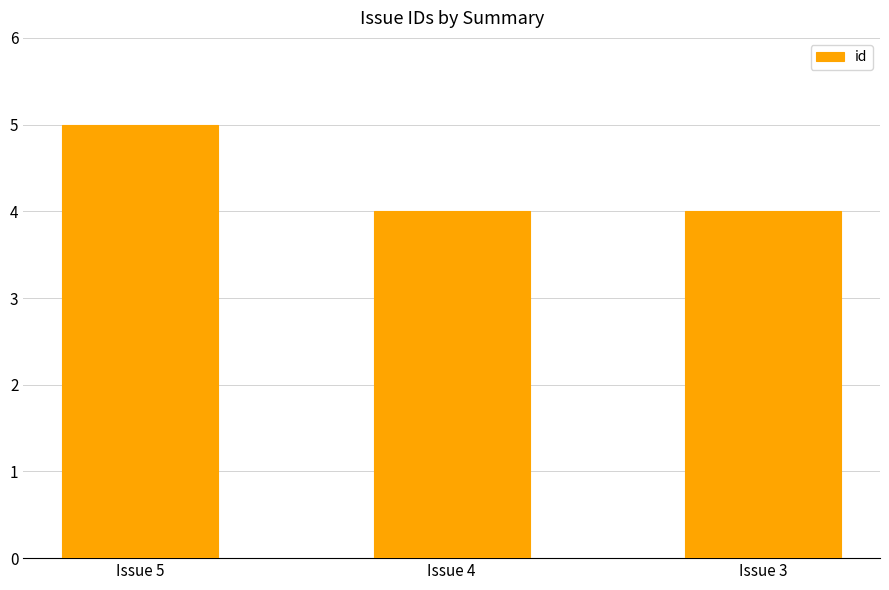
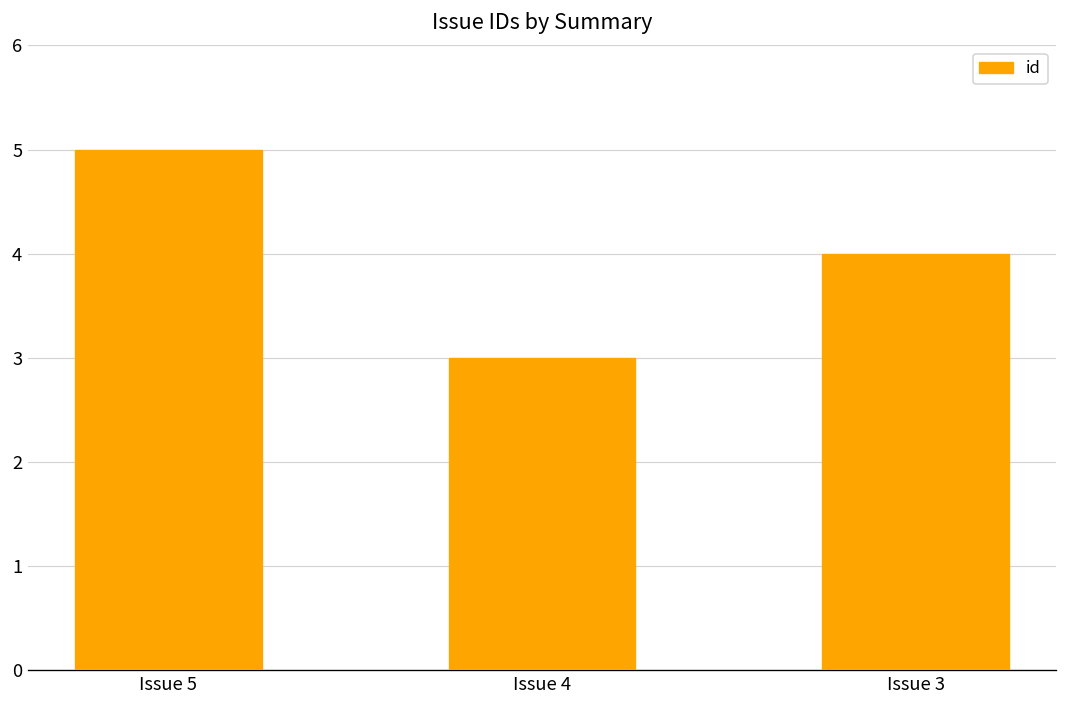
  {
    "Issue 5": 5,
-   "Issue 4": 4,
+   "Issue 4": 3,
    "Issue 3": 4
  }
